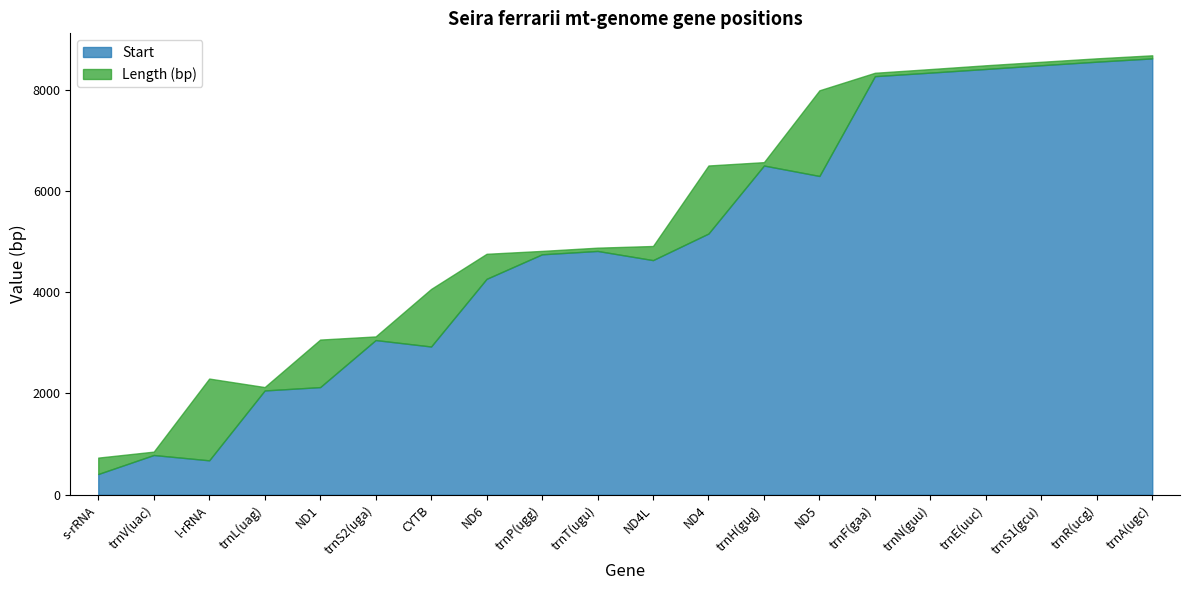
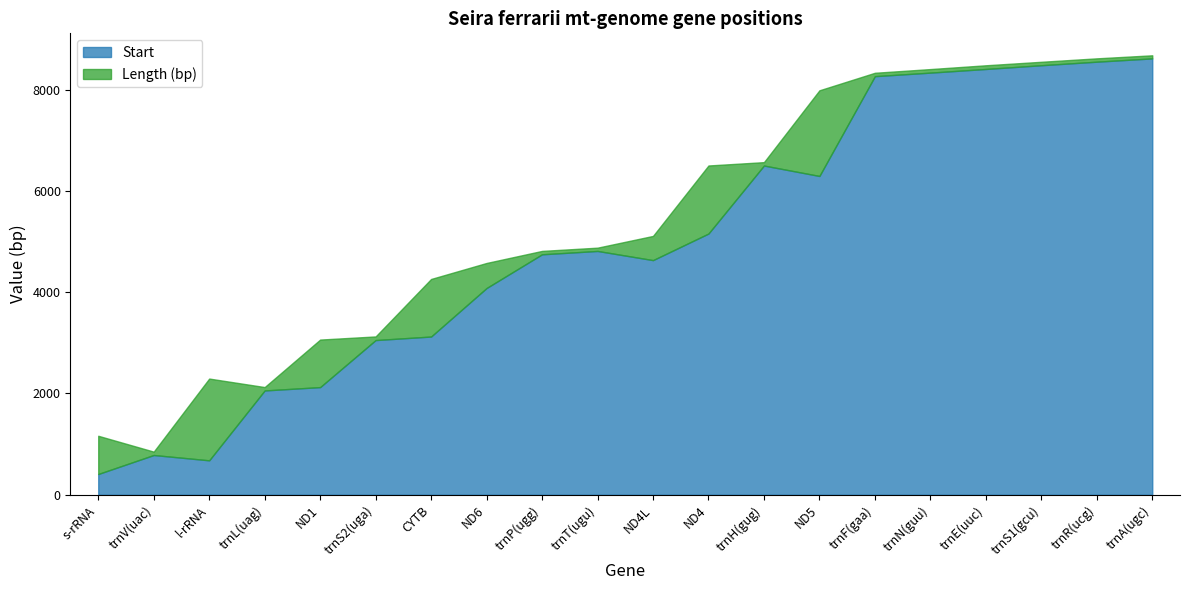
  {
    "Start": {
      "s-rRNA": 400,
      "trnV(uac)": 800,
      "l-rRNA": 700,
      "trnL(uag)": 2100,
      "ND1": 2100,
      "trnS2(uga)": 3100,
-     "CYTB": 2900,
-     "ND6": 4300,
+     "CYTB": 3100,
+     "ND6": 4100,
      "trnP(ugg)": 4700,
      "trnT(ugu)": 4800,
      "ND4L": 4600,
      "ND4": 5200,
      "trnH(gug)": 6500,
      "ND5": 6300,
      "trnF(gaa)": 8300,
      "trnN(guu)": 8300,
      "trnE(uuc)": 8400,
      "trnS1(gcu)": 8500,
      "trnR(ucg)": 8600,
      "trnA(ugc)": 8600
    },
    "Length (bp)": {
-     "s-rRNA": 300,
+     "s-rRNA": 800,
      "trnV(uac)": 100,
      "l-rRNA": 1600,
      "trnL(uag)": 100,
      "ND1": 900,
      "trnS2(uga)": 100,
      "CYTB": 1100,
      "ND6": 500,
      "trnP(ugg)": 100,
      "trnT(ugu)": 100,
-     "ND4L": 300,
+     "ND4L": 500,
      "ND4": 1300,
      "trnH(gug)": 100,
      "ND5": 1700,
      "trnF(gaa)": 100,
      "trnN(guu)": 100,
      "trnE(uuc)": 100,
      "trnS1(gcu)": 100,
      "trnR(ucg)": 100,
      "trnA(ugc)": 100
    }
  }
